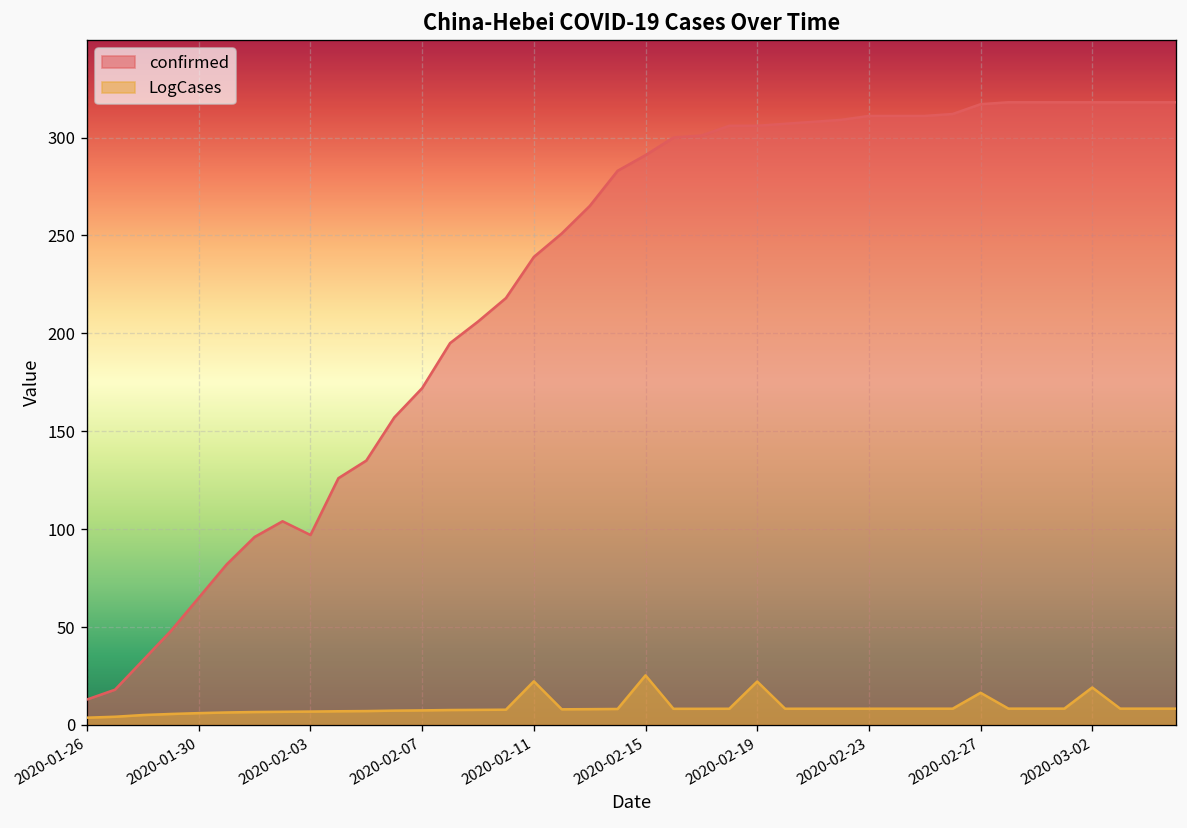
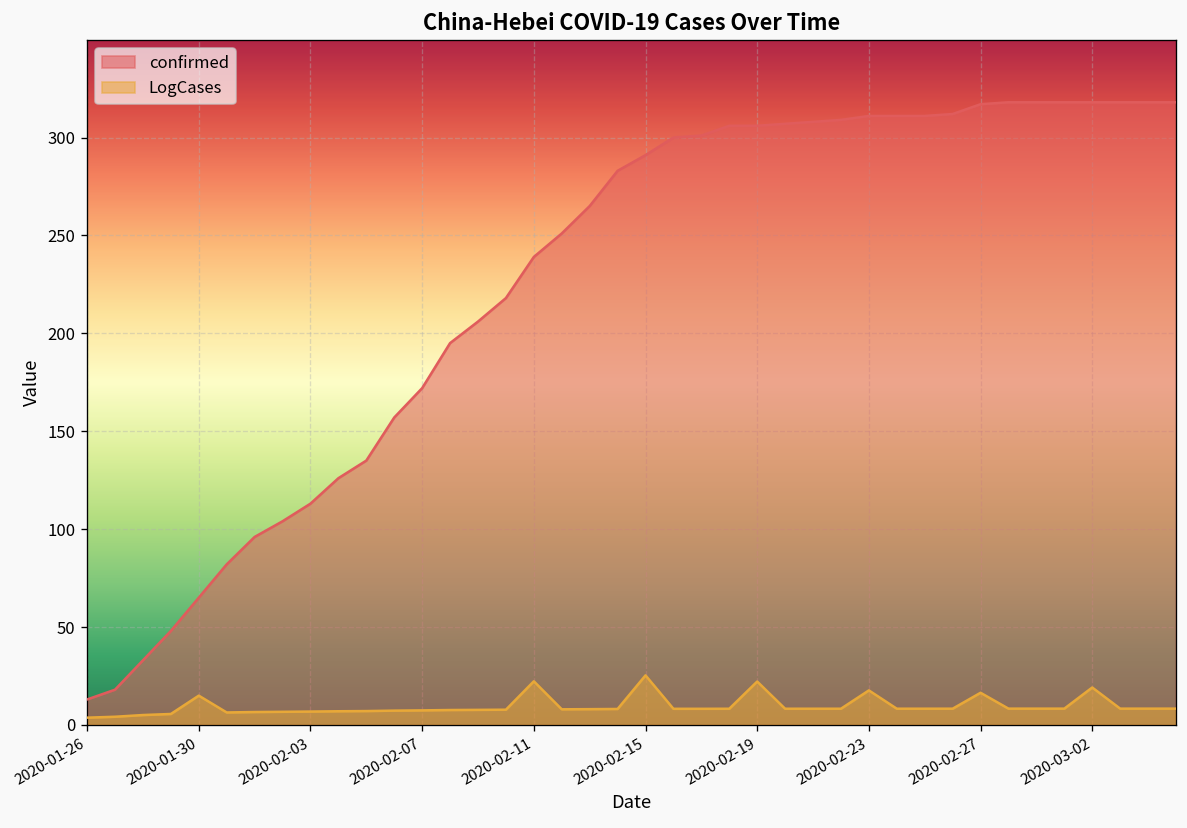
  {
    "confirmed": {
      "2020-01-26": 13,
      "2020-01-30": 65,
-     "2020-02-03": 97,
+     "2020-02-03": 113,
      "2020-02-07": 172,
      "2020-02-11": 239,
      "2020-02-15": 291,
      "2020-02-19": 306,
      "2020-02-23": 311,
      "2020-02-27": 317,
      "2020-03-02": 318
    },
    "LogCases": {
      "2020-01-26": 4,
-     "2020-01-30": 6,
+     "2020-01-30": 15,
      "2020-02-03": 7,
      "2020-02-07": 7,
      "2020-02-11": 22,
      "2020-02-15": 25,
      "2020-02-19": 22,
-     "2020-02-23": 8,
+     "2020-02-23": 18,
      "2020-02-27": 16,
      "2020-03-02": 19
    }
  }
